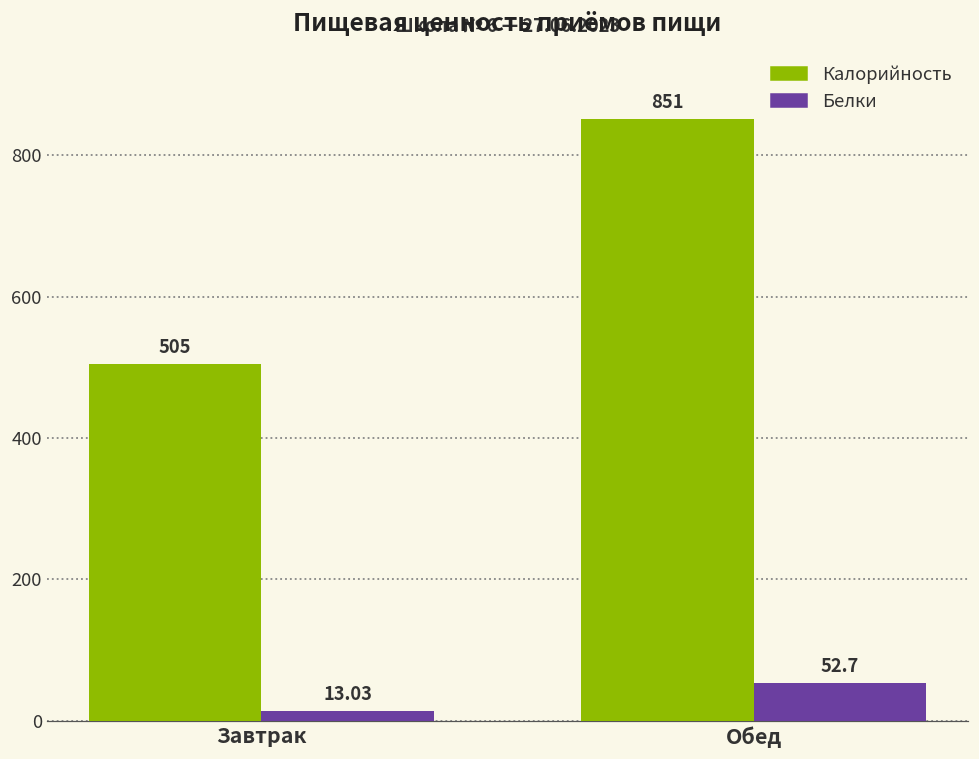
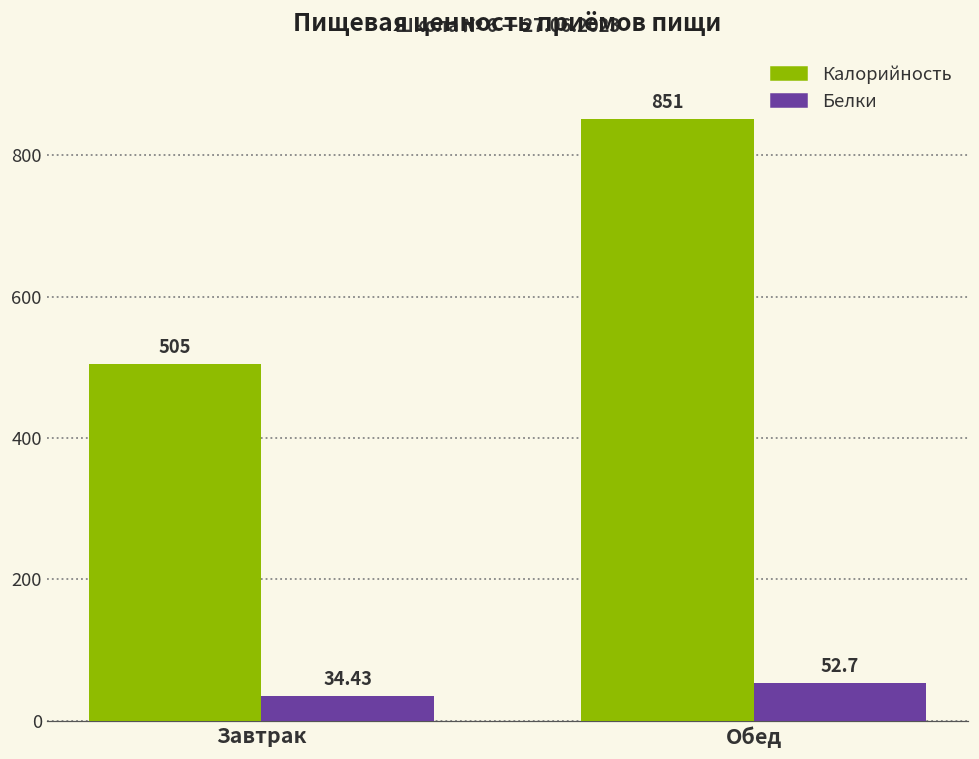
  {
    "Калорийность": {
      "Завтрак": 505,
      "Обед": 851
    },
    "Белки": {
-     "Завтрак": 13.03,
+     "Завтрак": 34.43,
      "Обед": 52.7
    }
  }
